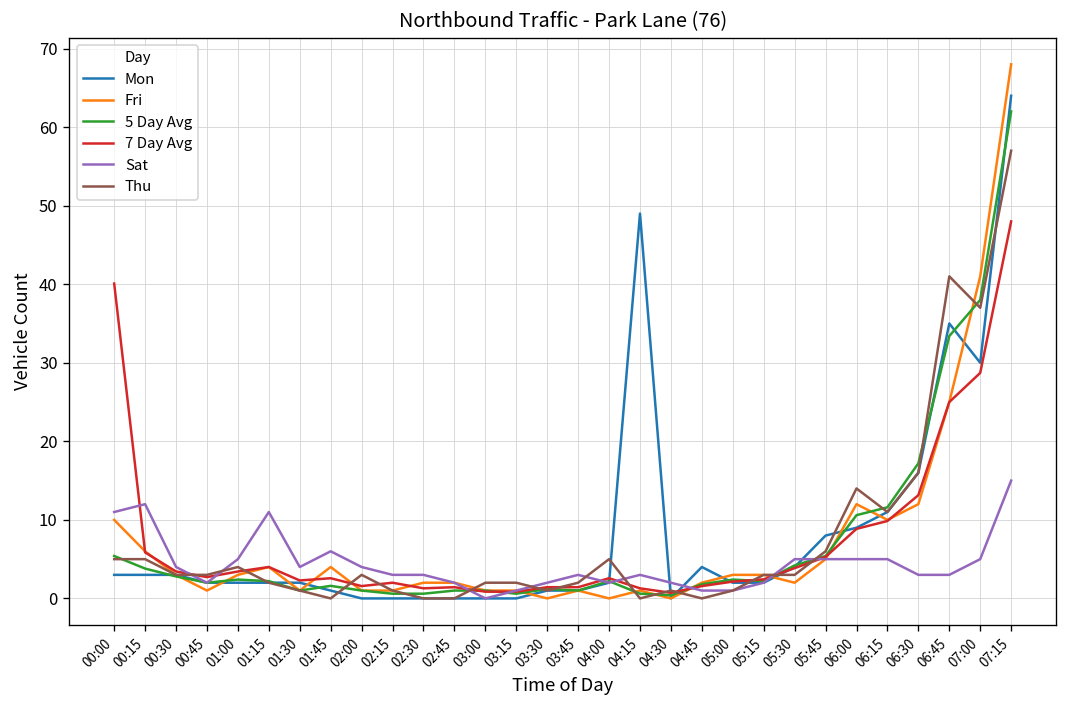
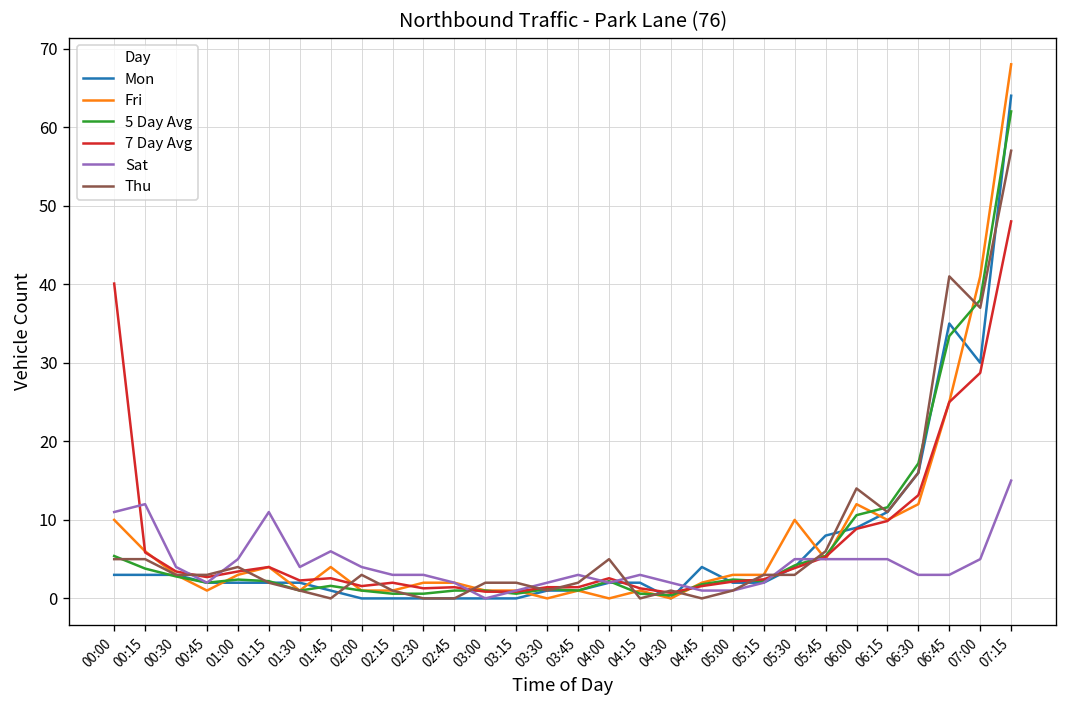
  {
    "Mon": {
      "00:00": 3,
      "00:15": 3,
      "01:00": 2,
      "01:45": 1,
      "02:00": 0,
      "02:15": 0,
      "03:15": 0,
-     "04:15": 49,
+     "04:15": 2,
      "04:45": 4,
      "05:45": 8,
      "06:45": 35,
      "07:00": 30,
      "07:15": 64
    },
    "Fri": {
      "00:00": 10,
      "00:45": 1,
      "01:00": 3,
      "01:45": 4,
      "02:30": 2,
      "03:30": 0,
      "04:00": 0,
      "05:00": 3,
-     "05:30": 2,
+     "05:30": 10,
      "06:00": 12,
      "06:30": 12,
      "07:00": 41,
      "07:15": 68
    },
    "5 Day Avg": {
      "00:00": 5,
      "00:15": 4,
      "01:00": 2,
      "01:45": 2,
      "02:15": 1,
      "02:30": 1,
      "02:45": 1,
      "04:15": 1,
      "06:00": 11,
      "06:15": 12,
      "06:30": 17,
      "06:45": 33,
      "07:00": 38,
      "07:15": 62
    },
    "7 Day Avg": {
      "00:00": 40,
      "00:30": 3,
      "01:00": 3,
      "01:45": 3,
      "02:00": 2,
      "02:15": 2,
      "02:30": 1,
      "02:45": 1,
      "03:45": 1,
      "06:30": 13,
      "07:00": 29,
      "07:15": 48
    },
    "Sat": {
      "00:00": 11,
      "00:15": 12,
      "00:30": 4,
      "01:00": 5,
      "01:15": 11,
      "01:30": 4,
      "01:45": 6,
      "02:00": 4,
      "02:15": 3,
      "02:30": 3,
      "03:30": 2,
      "03:45": 3,
      "04:15": 3,
      "04:30": 2,
      "04:45": 1,
      "05:30": 5,
      "06:00": 5,
      "06:15": 5,
      "06:30": 3,
      "06:45": 3,
      "07:00": 5,
      "07:15": 15
    },
    "Thu": {
      "00:00": 5,
      "00:15": 5,
      "01:00": 4,
      "01:45": 0,
      "02:00": 3,
      "03:00": 2,
      "03:15": 2,
      "03:45": 2,
      "04:00": 5,
      "04:15": 0,
      "04:45": 0,
      "05:30": 3,
      "05:45": 6,
      "06:00": 14,
      "06:45": 41,
      "07:00": 37,
      "07:15": 57
    }
  }
